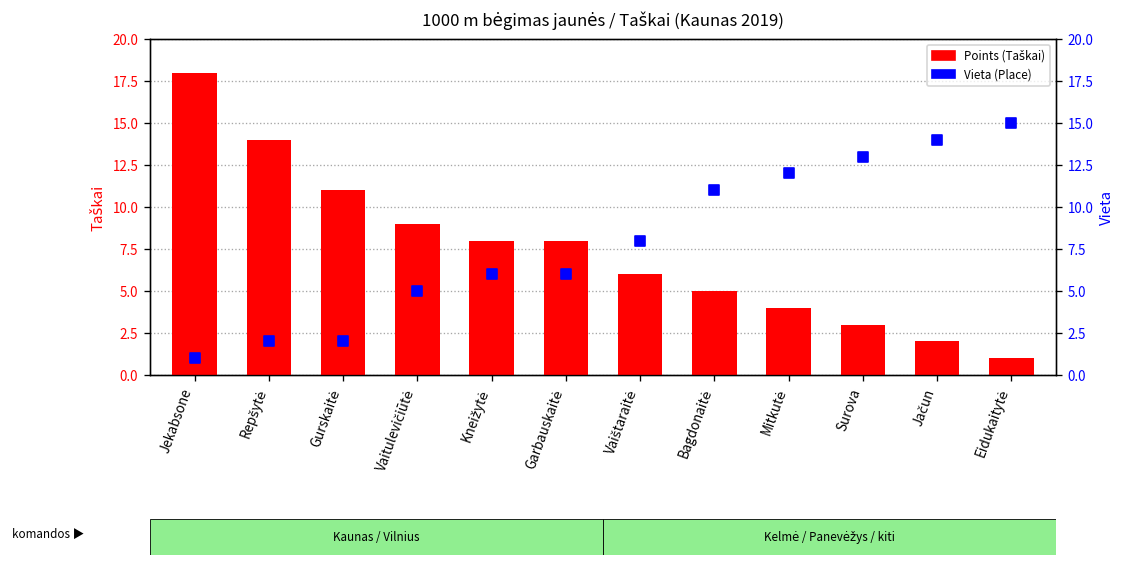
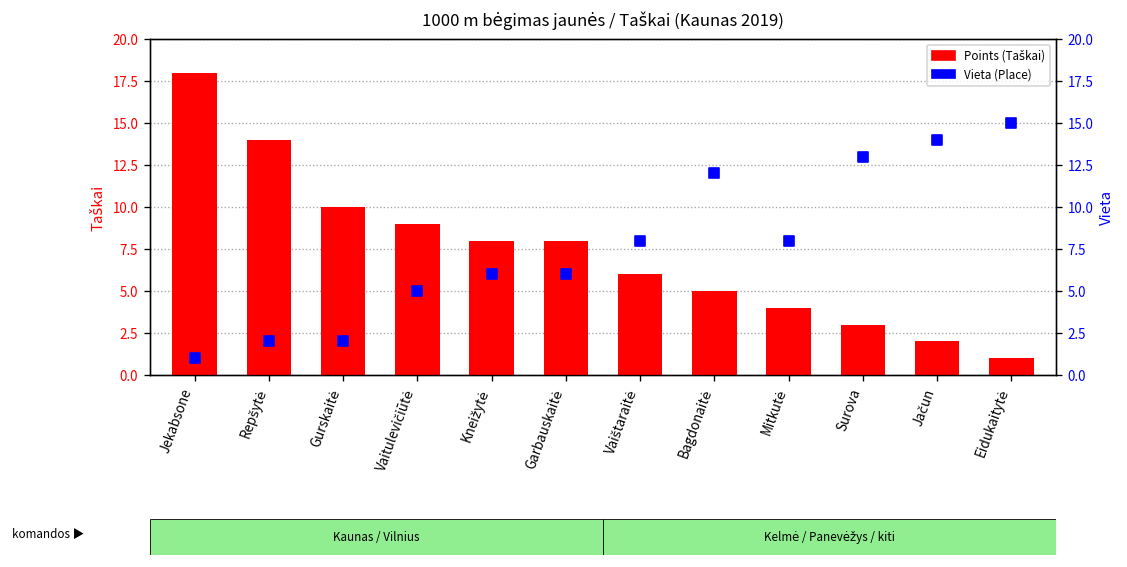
  {
    "Points (Taškai)": {
      "Jekabsone": 18,
      "Repšytė": 14,
-     "Gurskaitė": 11,
+     "Gurskaitė": 10,
      "Vaitulevičiūtė": 9,
      "Kneižytė": 8,
      "Garbauskaitė": 8,
      "Vaištaraitė": 6,
      "Bagdonaitė": 5,
      "Mitkutė": 4,
      "Surova": 3,
      "Jačun": 2,
      "Eidukaitytė": 1
    },
    "Vieta (Place)": {
-     "Bagdonaitė": 11,
-     "Mitkutė": 12
+     "Bagdonaitė": 12,
+     "Mitkutė": 8
    }
  }
